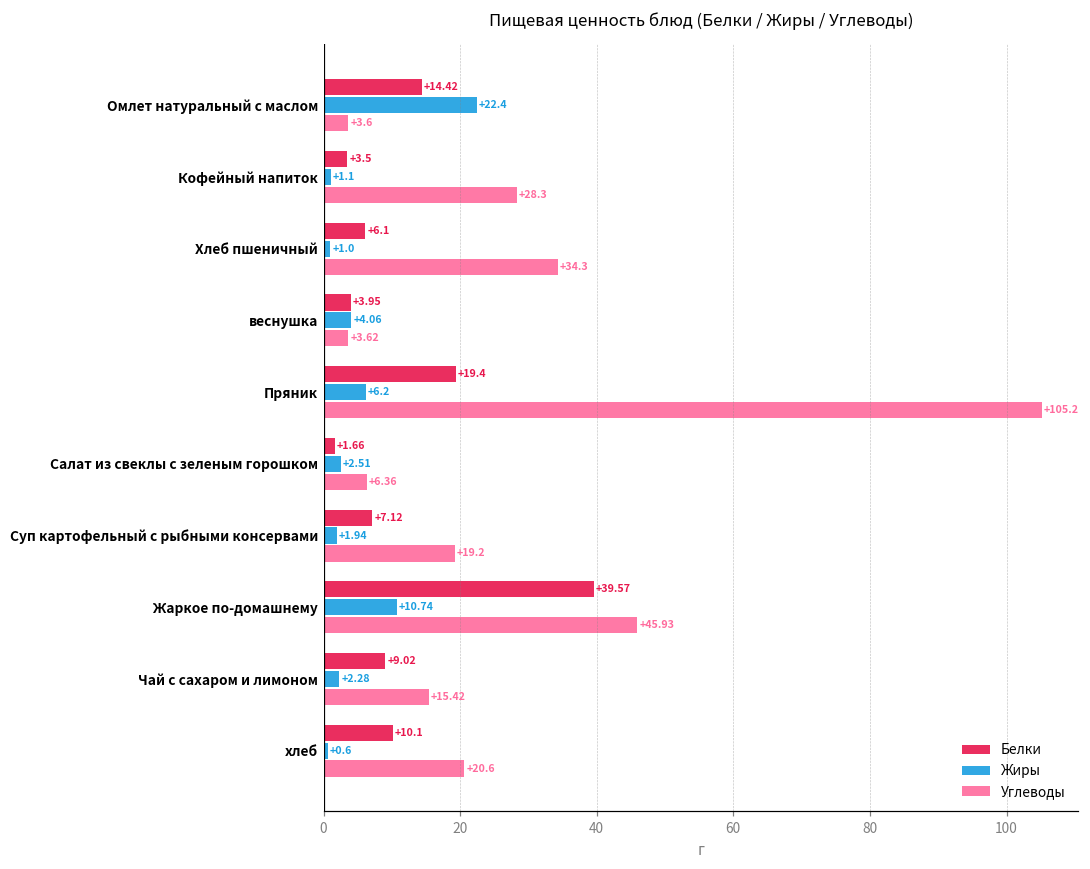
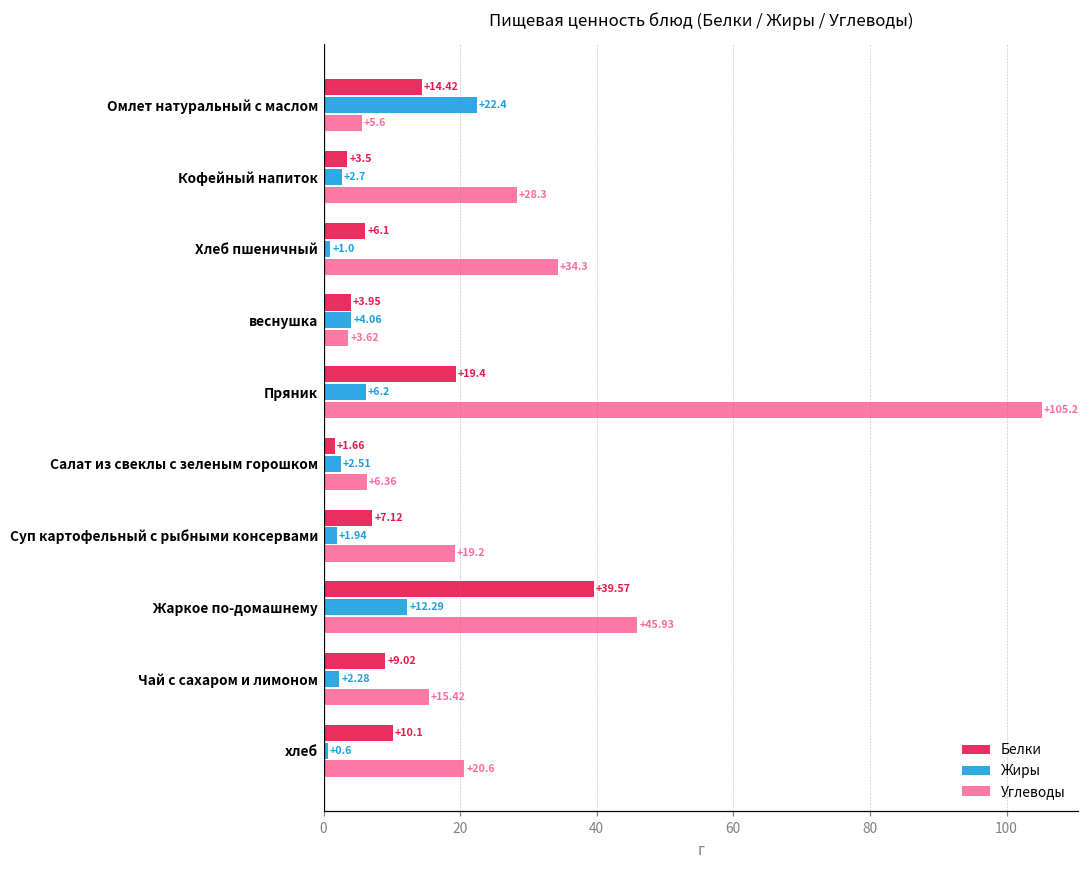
  {
    "Белки": {
      "Омлет натуральный с маслом": "+14.42",
      "Кофейный напиток": "+3.5",
      "Хлеб пшеничный": "+6.1",
      "веснушка": "+3.95",
      "Пряник": "+19.4",
      "Салат из свеклы с зеленым горошком": "+1.66",
      "Суп картофельный с рыбными консервами": "+7.12",
      "Жаркое по-домашнему": "+39.57",
      "Чай с сахаром и лимоном": "+9.02",
      "хлеб": "+10.1"
    },
    "Жиры": {
      "Омлет натуральный с маслом": "+22.4",
-     "Кофейный напиток": "+1.1",
+     "Кофейный напиток": "+2.7",
      "Хлеб пшеничный": "+1.0",
      "веснушка": "+4.06",
      "Пряник": "+6.2",
      "Салат из свеклы с зеленым горошком": "+2.51",
      "Суп картофельный с рыбными консервами": "+1.94",
-     "Жаркое по-домашнему": "+10.74",
+     "Жаркое по-домашнему": "+12.29",
      "Чай с сахаром и лимоном": "+2.28",
      "хлеб": "+0.6"
    },
    "Углеводы": {
-     "Омлет натуральный с маслом": "+3.6",
+     "Омлет натуральный с маслом": "+5.6",
      "Кофейный напиток": "+28.3",
      "Хлеб пшеничный": "+34.3",
      "веснушка": "+3.62",
      "Пряник": "+105.2",
      "Салат из свеклы с зеленым горошком": "+6.36",
      "Суп картофельный с рыбными консервами": "+19.2",
      "Жаркое по-домашнему": "+45.93",
      "Чай с сахаром и лимоном": "+15.42",
      "хлеб": "+20.6"
    }
  }
